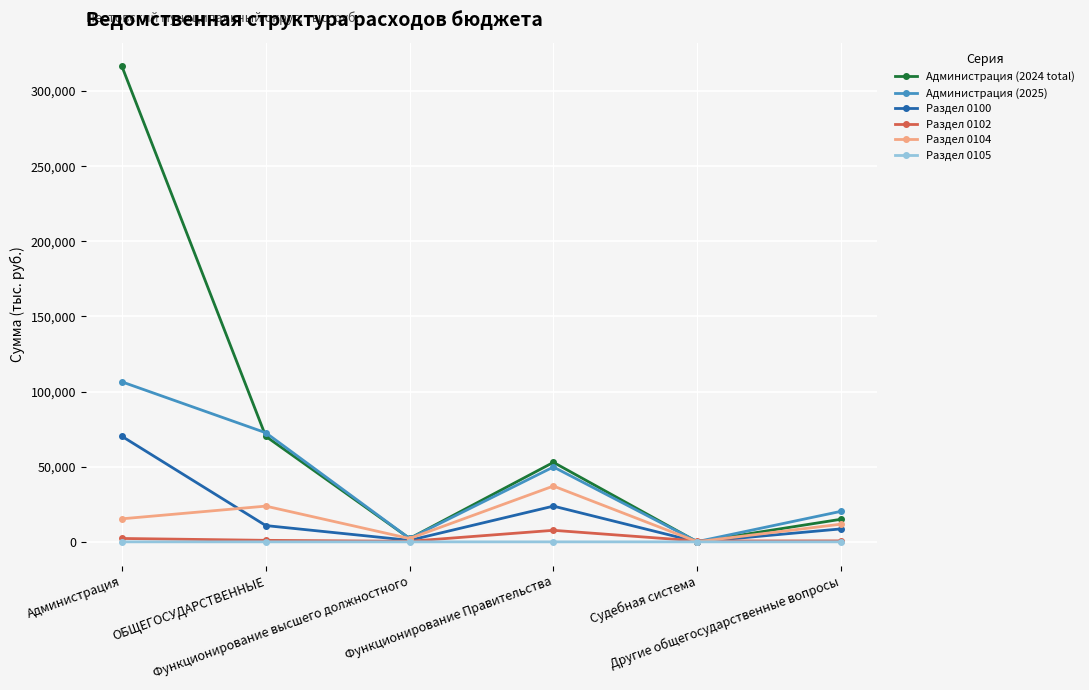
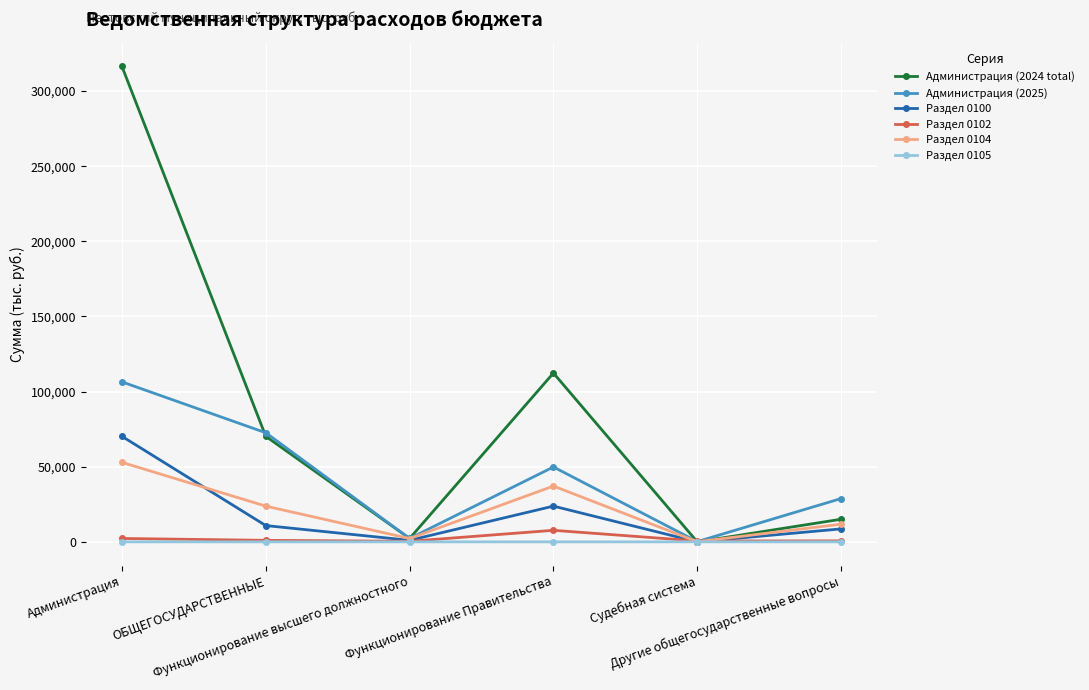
  {
    "Администрация (2024 total)": {
      "Администрация": "316,000",
      "ОБЩЕГОСУДАРСТВЕННЫЕ": "70,000",
-     "Функционирование Правительства": "53,000",
+     "Функционирование Правительства": "112,000",
      "Другие общегосударственные вопросы": "15,000"
    },
    "Администрация (2025)": {
      "Администрация": "106,000",
      "ОБЩЕГОСУДАРСТВЕННЫЕ": "73,000",
      "Функционирование Правительства": "50,000",
-     "Другие общегосударственные вопросы": "20,000"
+     "Другие общегосударственные вопросы": "29,000"
    },
    "Раздел 0100": {
      "Администрация": "70,000",
      "ОБЩЕГОСУДАРСТВЕННЫЕ": "11,000",
      "Функционирование Правительства": "24,000",
      "Другие общегосударственные вопросы": "9,000"
    },
    "Раздел 0102": {
      "Администрация": "2,000",
      "Функционирование Правительства": "8,000"
    },
    "Раздел 0104": {
-     "Администрация": "15,000",
+     "Администрация": "53,000",
      "ОБЩЕГОСУДАРСТВЕННЫЕ": "24,000",
      "Функционирование Правительства": "37,000",
      "Другие общегосударственные вопросы": "12,000"
    },
    "Раздел 0105": {
      "Администрация": "0",
      "Функционирование Правительства": "0"
    }
  }
